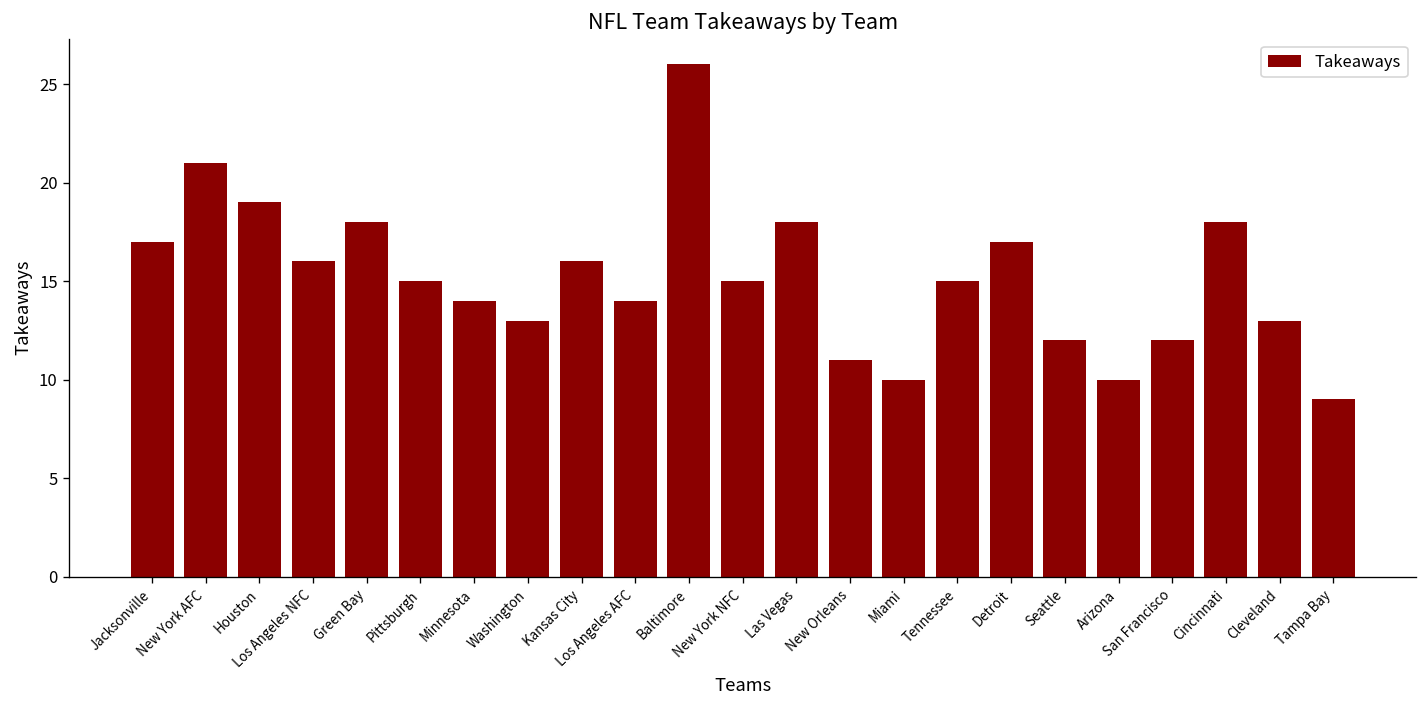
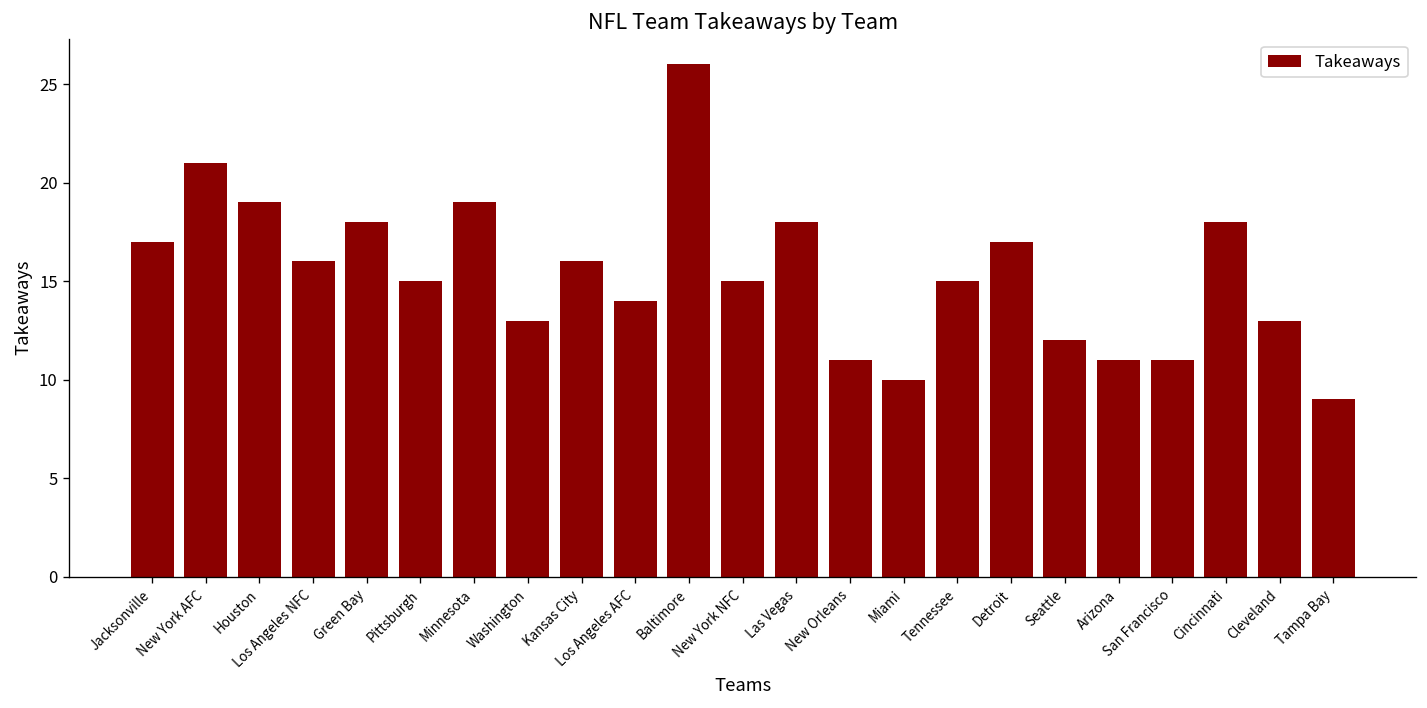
  {
    "Jacksonville": 17,
    "New York AFC": 21,
    "Houston": 19,
    "Los Angeles NFC": 16,
    "Green Bay": 18,
    "Pittsburgh": 15,
-   "Minnesota": 14,
+   "Minnesota": 19,
    "Washington": 13,
    "Kansas City": 16,
    "Los Angeles AFC": 14,
    "Baltimore": 26,
    "New York NFC": 15,
    "Las Vegas": 18,
    "New Orleans": 11,
    "Miami": 10,
    "Tennessee": 15,
    "Detroit": 17,
    "Seattle": 12,
-   "Arizona": 10,
-   "San Francisco": 12,
+   "Arizona": 11,
+   "San Francisco": 11,
    "Cincinnati": 18,
    "Cleveland": 13,
    "Tampa Bay": 9
  }
